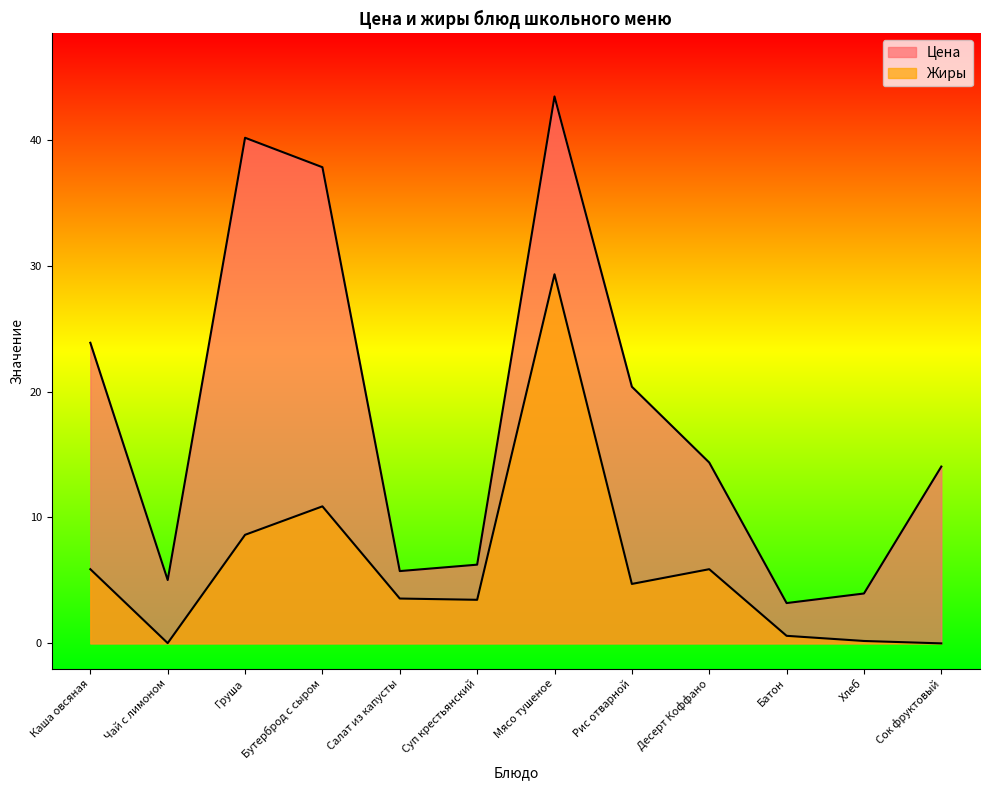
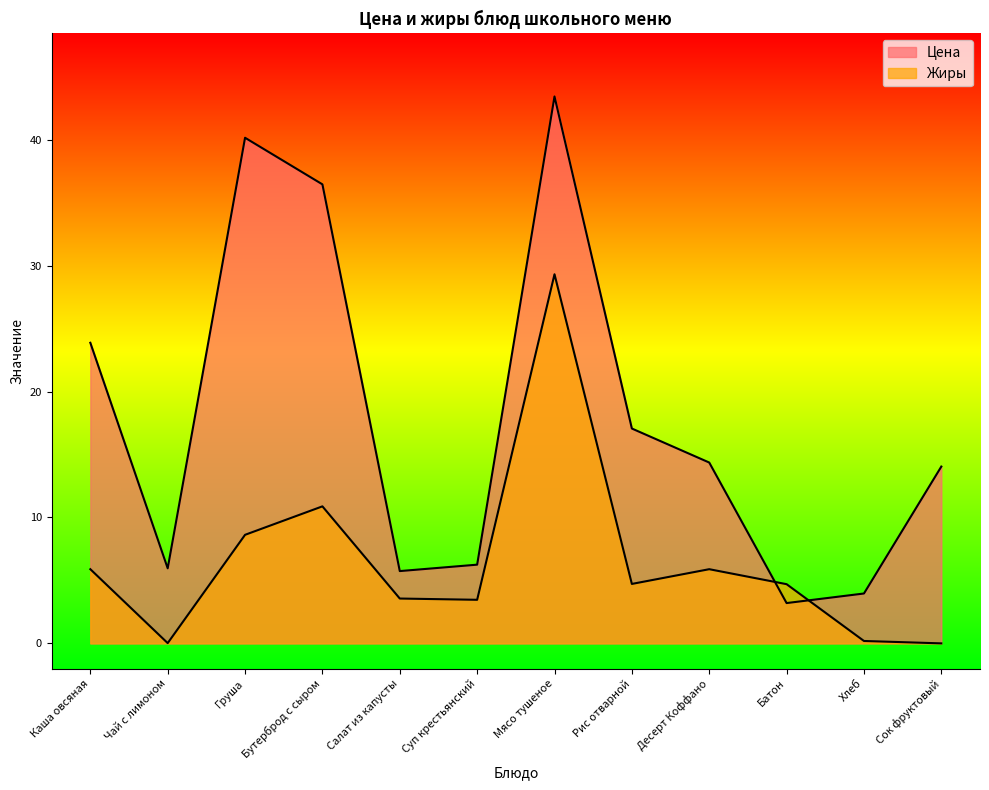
  {
    "Цена": {
      "Каша овсяная": 23.9,
-     "Чай с лимоном": 5.0,
+     "Чай с лимоном": 6.0,
      "Груша": 40.2,
-     "Бутерброд с сыром": 37.8,
+     "Бутерброд с сыром": 36.5,
      "Салат из капусты": 5.7,
      "Суп крестьянский": 6.3,
      "Мясо тушеное": 43.4,
-     "Рис отварной": 20.4,
+     "Рис отварной": 17.1,
      "Десерт Коффано": 14.4,
      "Батон": 3.2,
      "Хлеб": 4.0,
      "Сок фруктовый": 14.0
    },
    "Жиры": {
      "Каша овсяная": 5.9,
      "Чай с лимоном": 0.0,
      "Груша": 8.6,
      "Бутерброд с сыром": 10.9,
      "Салат из капусты": 3.6,
      "Суп крестьянский": 3.5,
      "Мясо тушеное": 29.3,
      "Рис отварной": 4.7,
      "Десерт Коффано": 5.9,
-     "Батон": 0.6,
+     "Батон": 4.7,
      "Хлеб": 0.2,
      "Сок фруктовый": 0.0
    }
  }
